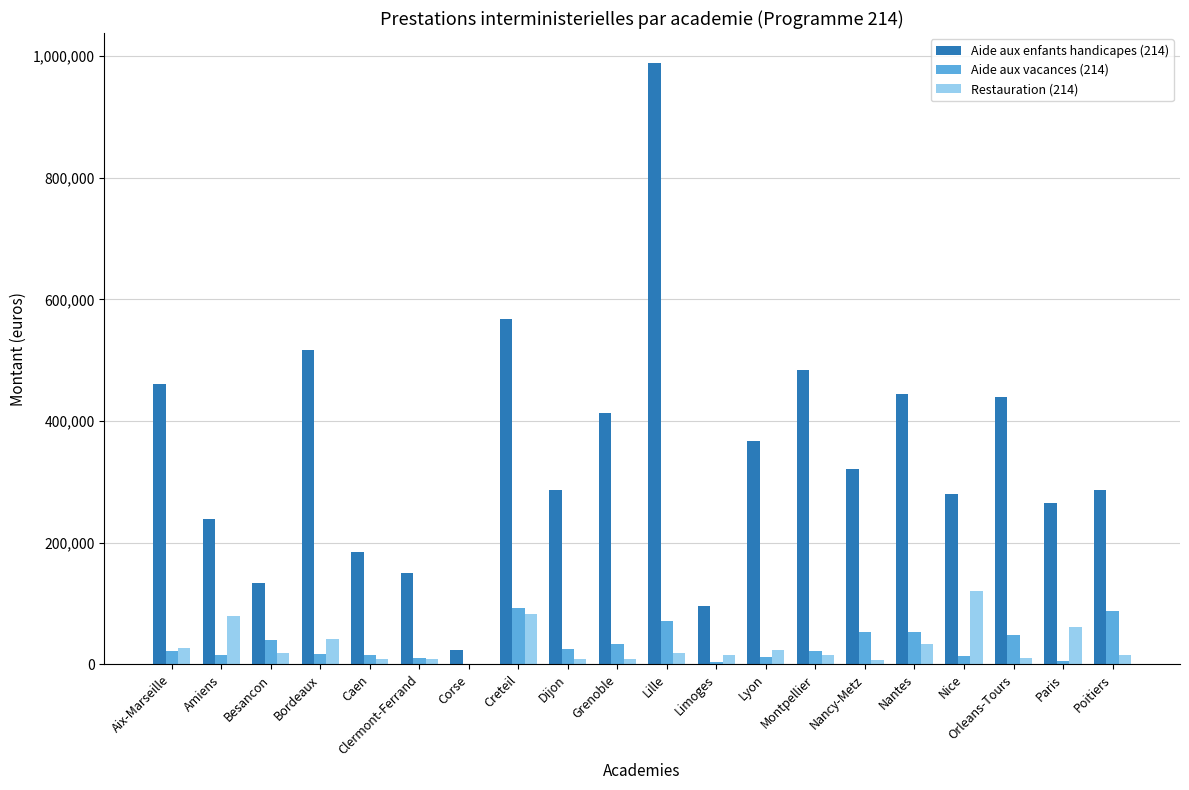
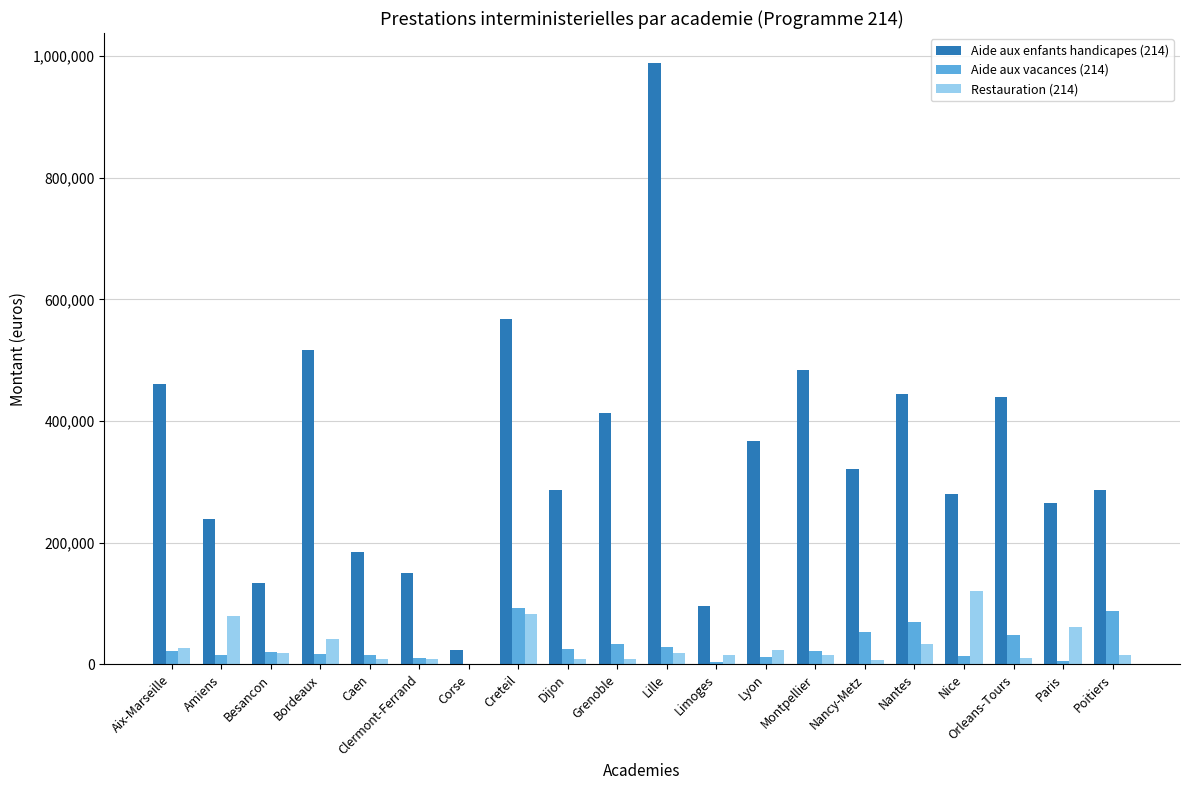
  {
    "Aide aux enfants handicapes (214)": {
      "Aix-Marseille": "460,000",
      "Amiens": "240,000",
      "Besancon": "130,000",
      "Bordeaux": "520,000",
      "Caen": "190,000",
      "Clermont-Ferrand": "150,000",
      "Corse": "20,000",
      "Creteil": "570,000",
      "Dijon": "290,000",
      "Grenoble": "410,000",
      "Lille": "990,000",
      "Limoges": "100,000",
      "Lyon": "370,000",
      "Montpellier": "480,000",
      "Nancy-Metz": "320,000",
      "Nantes": "440,000",
      "Nice": "280,000",
      "Orleans-Tours": "440,000",
      "Paris": "270,000",
      "Poitiers": "290,000"
    },
    "Aide aux vacances (214)": {
      "Aix-Marseille": "20,000",
      "Amiens": "20,000",
-     "Besancon": "40,000",
+     "Besancon": "20,000",
      "Bordeaux": "20,000",
      "Caen": "20,000",
      "Clermont-Ferrand": "10,000",
      "Creteil": "90,000",
      "Dijon": "30,000",
      "Grenoble": "30,000",
-     "Lille": "70,000",
+     "Lille": "30,000",
      "Lyon": "10,000",
      "Montpellier": "20,000",
      "Nancy-Metz": "50,000",
-     "Nantes": "50,000",
+     "Nantes": "70,000",
      "Nice": "10,000",
      "Orleans-Tours": "50,000",
      "Paris": "10,000",
      "Poitiers": "90,000"
    },
    "Restauration (214)": {
      "Aix-Marseille": "30,000",
      "Amiens": "80,000",
      "Besancon": "20,000",
      "Bordeaux": "40,000",
      "Caen": "10,000",
      "Clermont-Ferrand": "10,000",
      "Corse": "0",
      "Creteil": "80,000",
      "Dijon": "10,000",
      "Grenoble": "10,000",
      "Lille": "20,000",
      "Limoges": "10,000",
      "Lyon": "20,000",
      "Montpellier": "20,000",
      "Nancy-Metz": "10,000",
      "Nantes": "30,000",
      "Nice": "120,000",
      "Orleans-Tours": "10,000",
      "Paris": "60,000",
      "Poitiers": "20,000"
    }
  }
